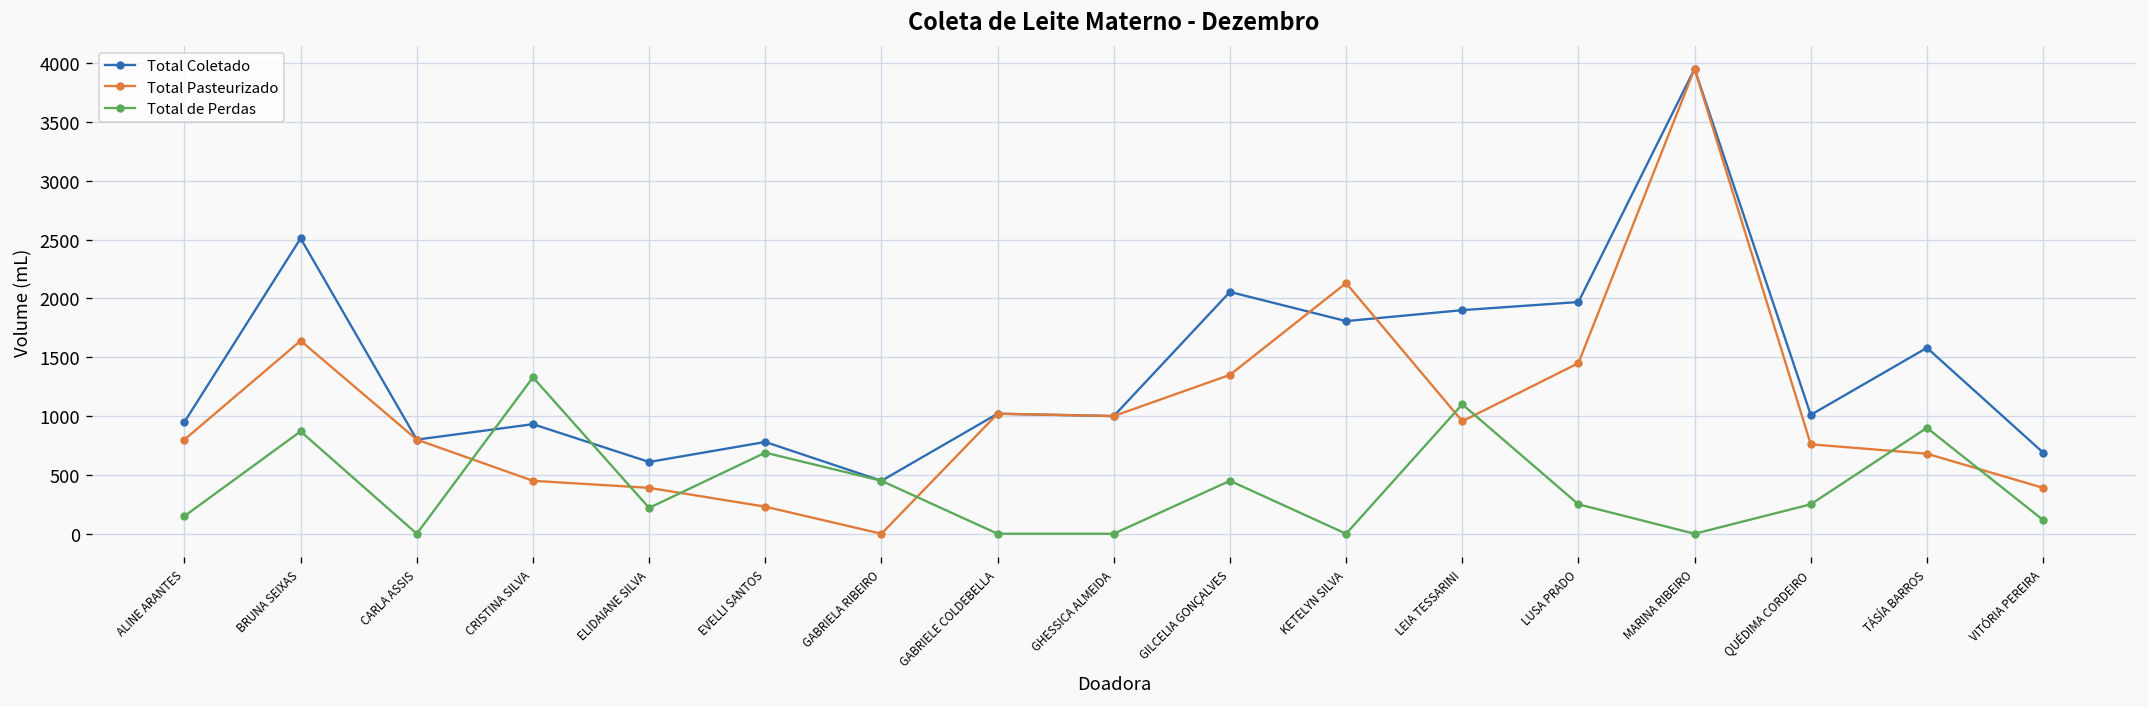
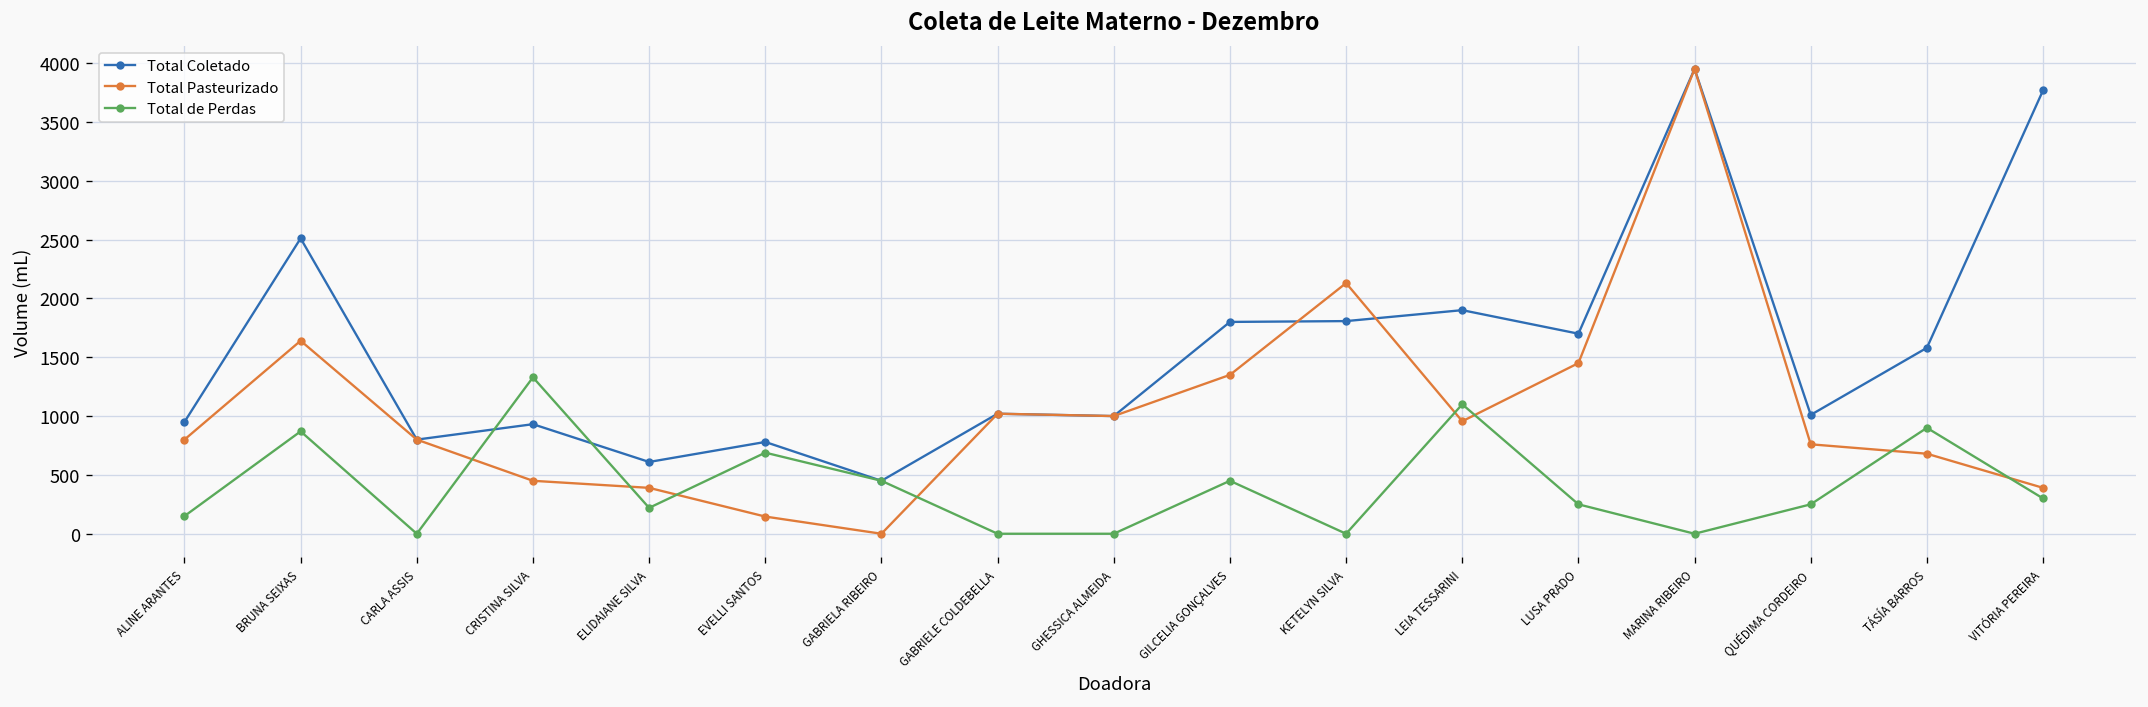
  {
    "Total Coletado": {
      "ALINE ARANTES": 1000,
      "BRUNA SEIXAS": 2500,
      "CRISTINA SILVA": 900,
      "ELIDAIANE SILVA": 600,
      "EVELLI SANTOS": 800,
-     "GILCELIA GONÇALVES": 2100,
+     "GILCELIA GONÇALVES": 1800,
      "KETELYN SILVA": 1800,
      "LEIA TESSARINI": 1900,
-     "LUSA PRADO": 2000,
+     "LUSA PRADO": 1700,
      "QUÉDIMA CORDEIRO": 1000,
      "TÁSÍA BARROS": 1600,
-     "VITÓRIA PEREIRA": 700
+     "VITÓRIA PEREIRA": 3800
    },
    "Total Pasteurizado": {
      "ALINE ARANTES": 800,
      "BRUNA SEIXAS": 1600,
      "CRISTINA SILVA": 500,
      "ELIDAIANE SILVA": 400,
-     "EVELLI SANTOS": 200,
+     "EVELLI SANTOS": 100,
      "GABRIELA RIBEIRO": 0,
      "GILCELIA GONÇALVES": 1400,
      "KETELYN SILVA": 2100,
      "LEIA TESSARINI": 1000,
      "LUSA PRADO": 1500,
      "QUÉDIMA CORDEIRO": 800,
      "TÁSÍA BARROS": 700,
      "VITÓRIA PEREIRA": 400
    },
    "Total de Perdas": {
      "ALINE ARANTES": 200,
      "BRUNA SEIXAS": 900,
      "CARLA ASSIS": 0,
      "CRISTINA SILVA": 1300,
      "ELIDAIANE SILVA": 200,
      "EVELLI SANTOS": 700,
      "GABRIELE COLDEBELLA": 0,
      "GHESSICA ALMEIDA": 0,
      "GILCELIA GONÇALVES": 500,
      "KETELYN SILVA": 0,
      "LEIA TESSARINI": 1100,
      "LUSA PRADO": 300,
      "MARINA RIBEIRO": 0,
      "QUÉDIMA CORDEIRO": 300,
      "TÁSÍA BARROS": 900,
-     "VITÓRIA PEREIRA": 100
+     "VITÓRIA PEREIRA": 300
    }
  }
